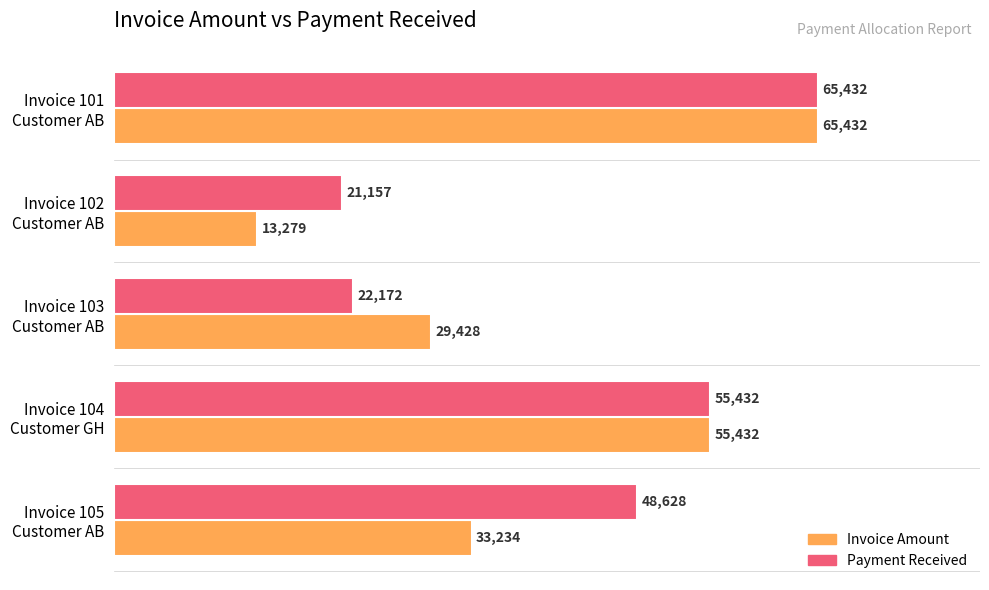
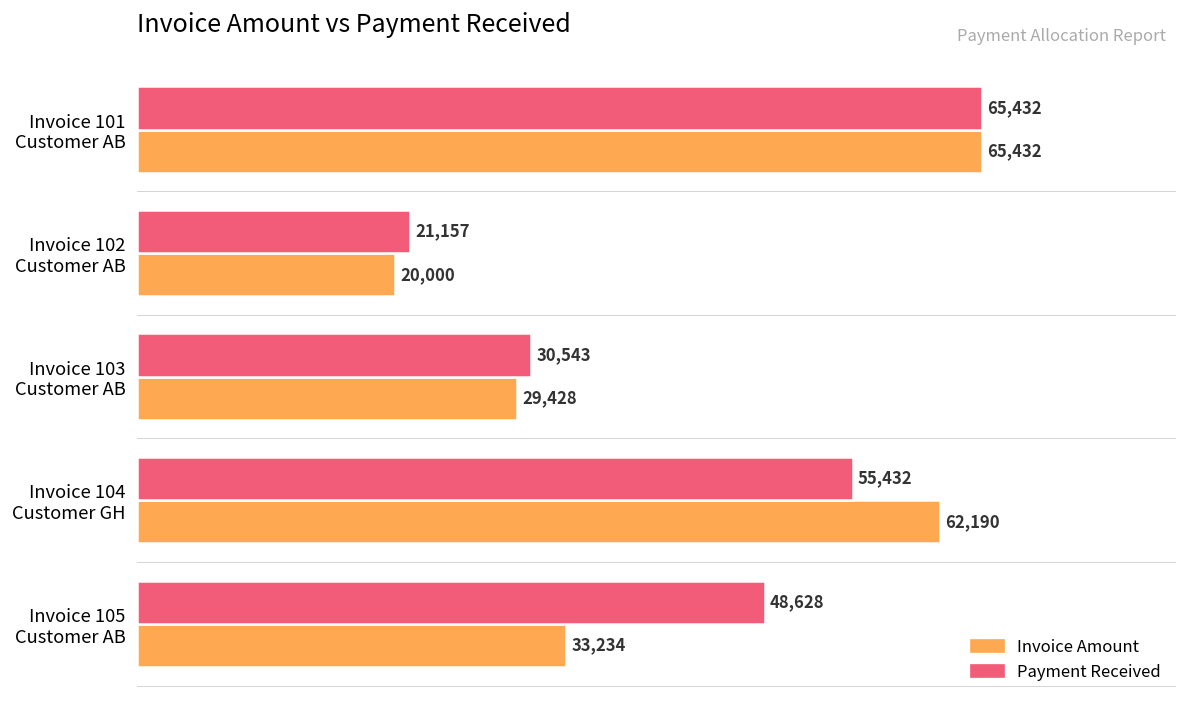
  {
    "Invoice Amount": {
      "Invoice 101 Customer AB": "65,432",
-     "Invoice 102 Customer AB": "13,279",
+     "Invoice 102 Customer AB": "20,000",
      "Invoice 103 Customer AB": "29,428",
-     "Invoice 104 Customer GH": "55,432",
+     "Invoice 104 Customer GH": "62,190",
      "Invoice 105 Customer AB": "33,234"
    },
    "Payment Received": {
      "Invoice 101 Customer AB": "65,432",
      "Invoice 102 Customer AB": "21,157",
-     "Invoice 103 Customer AB": "22,172",
+     "Invoice 103 Customer AB": "30,543",
      "Invoice 104 Customer GH": "55,432",
      "Invoice 105 Customer AB": "48,628"
    }
  }
